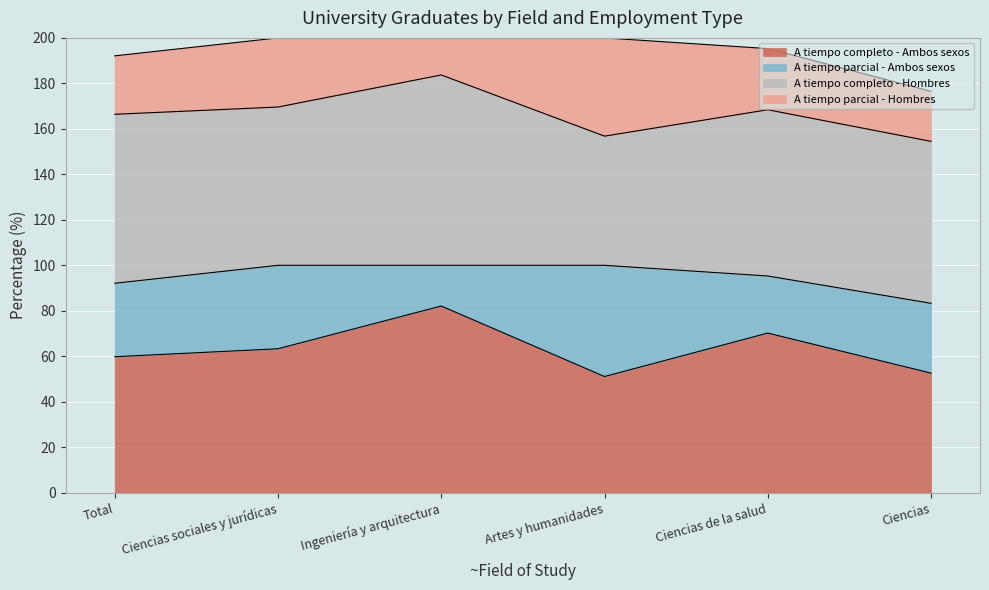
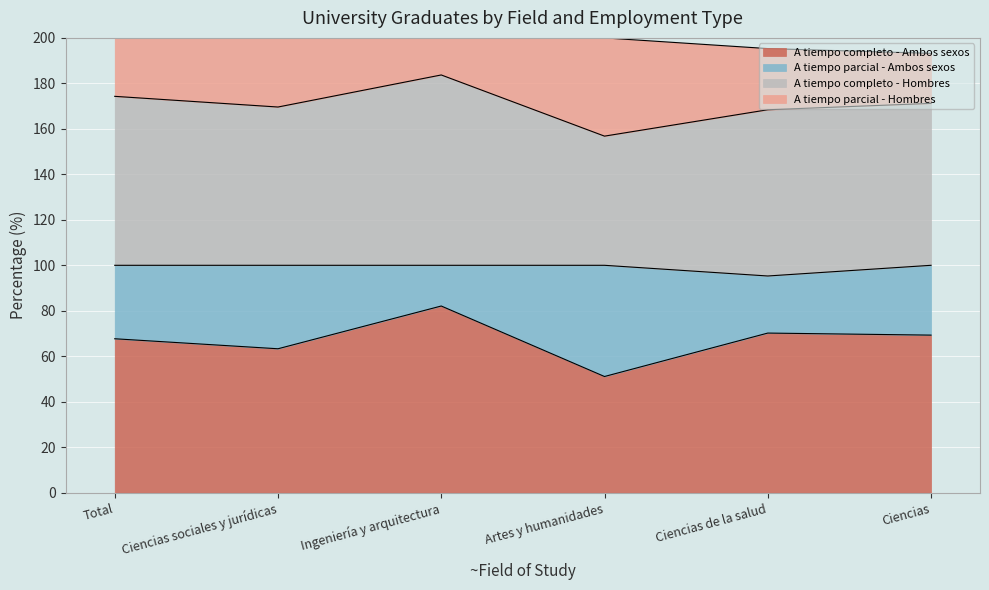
  {
    "A tiempo completo - Ambos sexos": {
-     "Total": 60,
+     "Total": 68,
      "Ciencias sociales y jurídicas": 63,
      "Ingeniería y arquitectura": 82,
      "Artes y humanidades": 51,
      "Ciencias de la salud": 70,
-     "Ciencias": 53
+     "Ciencias": 69
    },
    "A tiempo parcial - Ambos sexos": {
      "Total": 32,
      "Ciencias sociales y jurídicas": 37,
      "Ingeniería y arquitectura": 18,
      "Artes y humanidades": 49,
      "Ciencias de la salud": 25,
      "Ciencias": 31
    },
    "A tiempo completo - Hombres": {
      "Total": 74,
      "Ciencias sociales y jurídicas": 70,
      "Ingeniería y arquitectura": 84,
      "Artes y humanidades": 57,
      "Ciencias de la salud": 73
    },
    "A tiempo parcial - Hombres": {
      "Total": 26,
      "Ciencias sociales y jurídicas": 30,
      "Ingeniería y arquitectura": 16,
      "Artes y humanidades": 43
    }
  }
